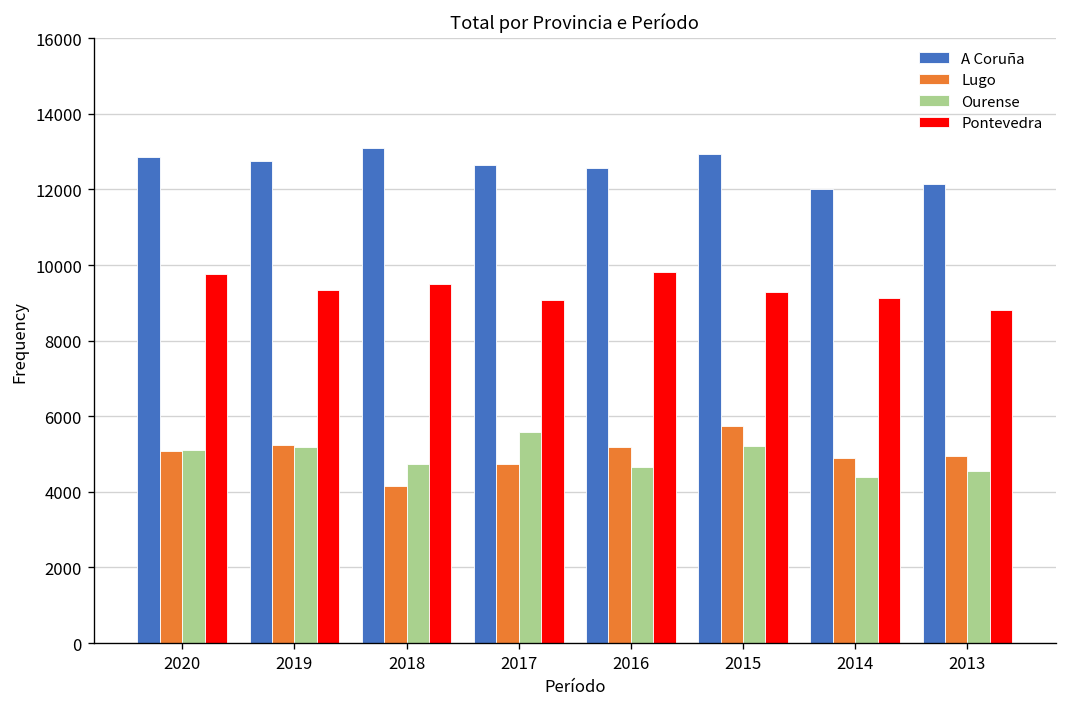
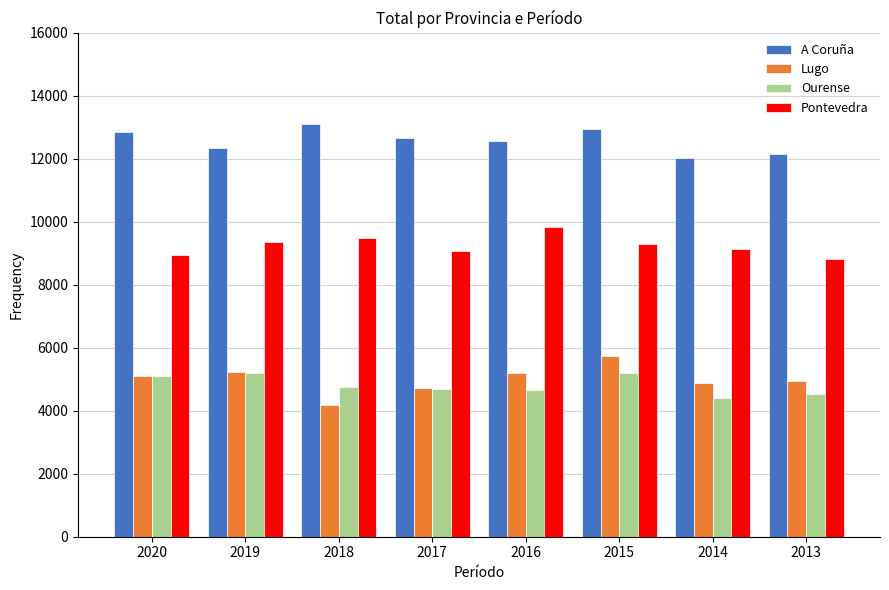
  {
    "A Coruña": {
      "2020": 12900,
-     "2019": 12700,
+     "2019": 12300,
      "2018": 13100,
      "2017": 12700,
      "2016": 12600,
      "2015": 12900,
      "2014": 12000,
      "2013": 12100
    },
    "Lugo": {
      "2020": 5100,
      "2019": 5200,
      "2018": 4200,
      "2017": 4700,
      "2016": 5200,
      "2015": 5700,
      "2014": 4900,
      "2013": 4900
    },
    "Ourense": {
      "2020": 5100,
      "2019": 5200,
      "2018": 4700,
-     "2017": 5600,
+     "2017": 4700,
      "2016": 4700,
      "2015": 5200,
      "2014": 4400,
      "2013": 4500
    },
    "Pontevedra": {
-     "2020": 9800,
+     "2020": 9000,
      "2019": 9300,
      "2018": 9500,
      "2017": 9100,
      "2016": 9800,
      "2015": 9300,
      "2014": 9100,
      "2013": 8800
    }
  }
